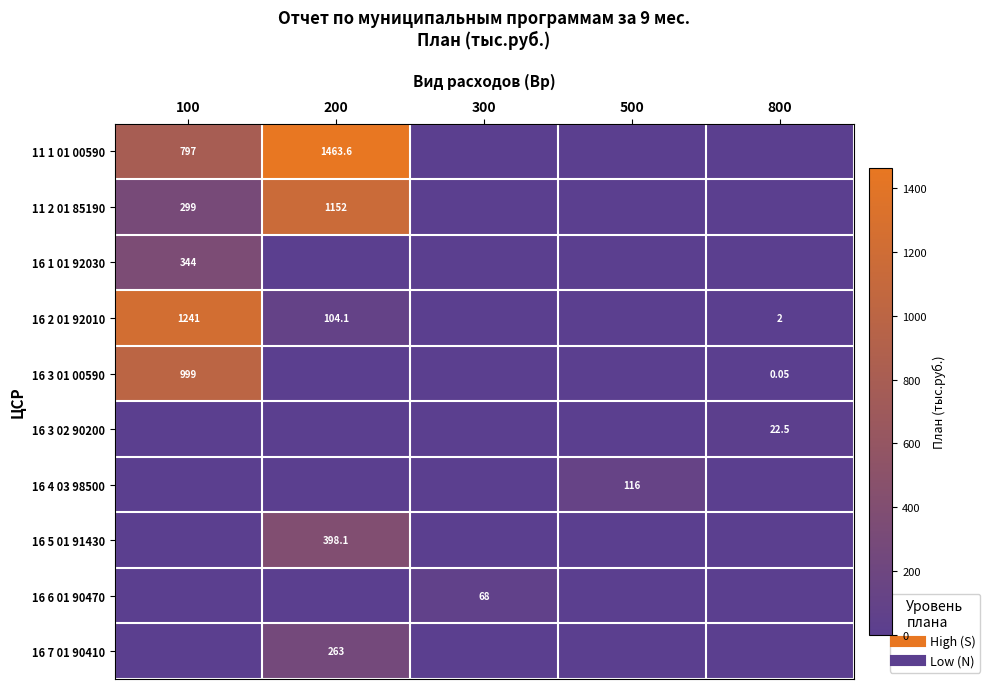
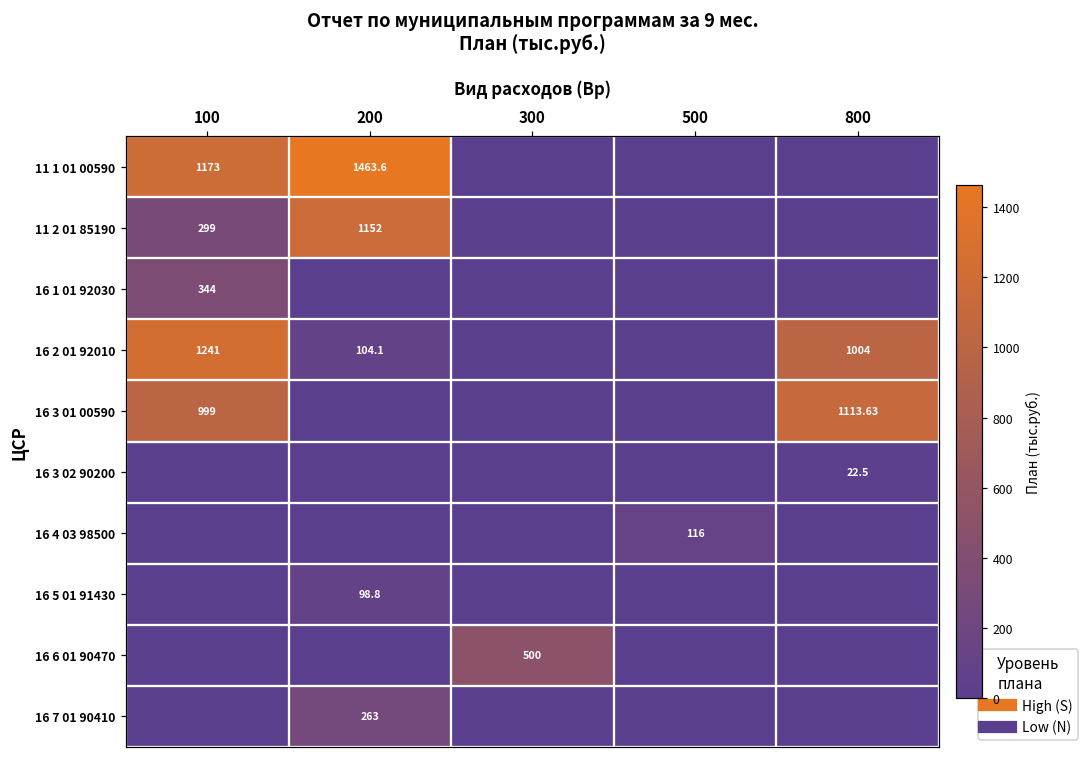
  {
    "11 1 01 00590": {
-     "100": 797,
+     "100": 1173,
      "200": 1463.6
    },
    "11 2 01 85190": {
      "100": 299,
      "200": 1152
    },
    "16 1 01 92030": {
      "100": 344
    },
    "16 2 01 92010": {
      "100": 1241,
      "200": 104.1,
-     "800": 2
+     "800": 1004
    },
    "16 3 01 00590": {
      "100": 999,
-     "800": 0.05
+     "800": 1113.63
    },
    "16 3 02 90200": {
      "800": 22.5
    },
    "16 4 03 98500": {
      "500": 116
    },
    "16 5 01 91430": {
-     "200": 398.1
+     "200": 98.8
    },
    "16 6 01 90470": {
-     "300": 68
+     "300": 500
    },
    "16 7 01 90410": {
      "200": 263
    }
  }
